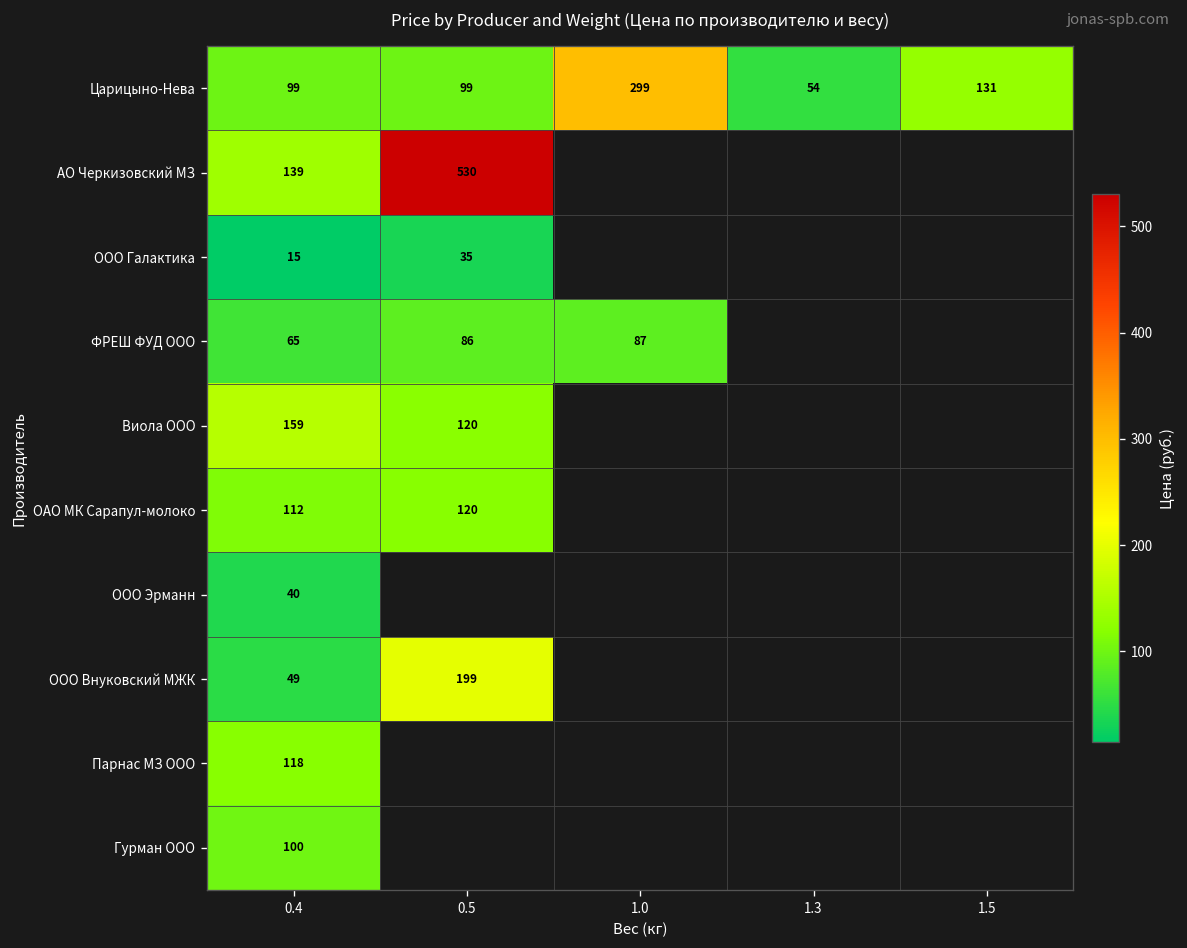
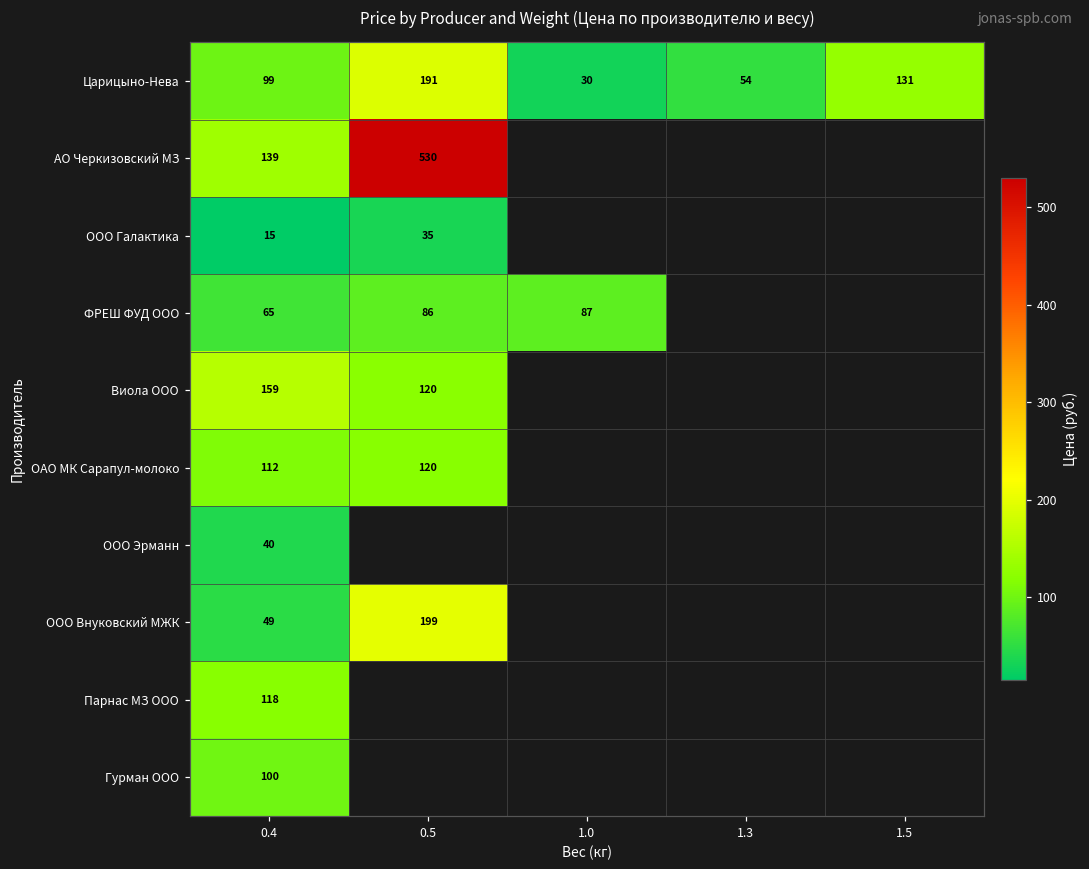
  {
    "Царицыно-Нева": {
      "0.4": 99,
-     "0.5": 99,
-     "1.0": 299,
+     "0.5": 191,
+     "1.0": 30,
      "1.3": 54,
      "1.5": 131
    },
    "АО Черкизовский МЗ": {
      "0.4": 139,
      "0.5": 530
    },
    "ООО Галактика": {
      "0.4": 15,
      "0.5": 35
    },
    "ФРЕШ ФУД ООО": {
      "0.4": 65,
      "0.5": 86,
      "1.0": 87
    },
    "Виола ООО": {
      "0.4": 159,
      "0.5": 120
    },
    "ОАО МК Сарапул-молоко": {
      "0.4": 112,
      "0.5": 120
    },
    "ООО Эрманн": {
      "0.4": 40
    },
    "ООО Внуковский МЖК": {
      "0.4": 49,
      "0.5": 199
    },
    "Парнас МЗ ООО": {
      "0.4": 118
    },
    "Гурман ООО": {
      "0.4": 100
    }
  }
